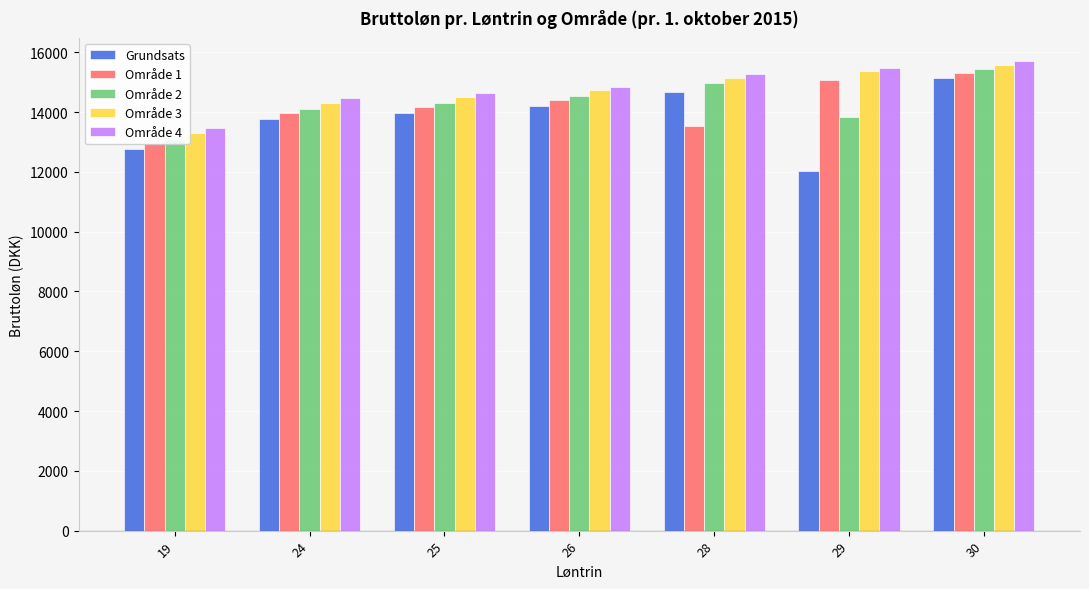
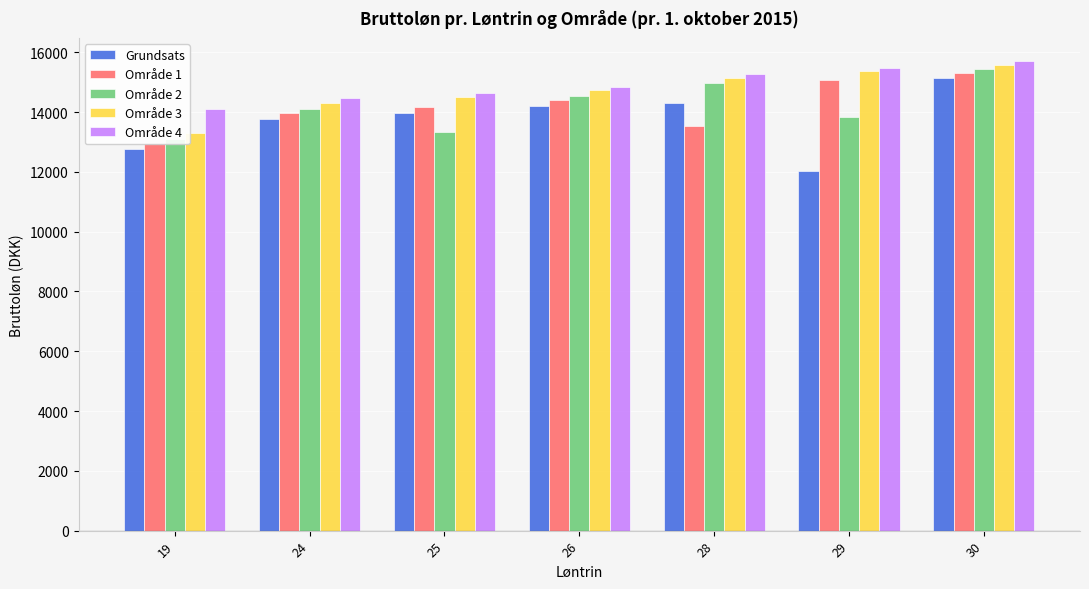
  {
    "Grundsats": {
      "19": 12800,
      "24": 13800,
      "25": 14000,
      "26": 14200,
-     "28": 14700,
+     "28": 14300,
      "29": 12000,
      "30": 15200
    },
    "Område 1": {
      "24": 14000,
      "25": 14200,
      "26": 14400,
      "28": 13500,
      "29": 15100,
      "30": 15300
    },
    "Område 2": {
      "24": 14100,
-     "25": 14300,
+     "25": 13300,
      "26": 14500,
      "28": 15000,
      "29": 13800,
      "30": 15400
    },
    "Område 3": {
      "19": 13300,
      "24": 14300,
      "25": 14500,
      "26": 14700,
      "28": 15100,
      "29": 15400,
      "30": 15600
    },
    "Område 4": {
-     "19": 13500,
+     "19": 14100,
      "24": 14500,
      "25": 14700,
      "26": 14900,
      "28": 15300,
      "29": 15500,
      "30": 15700
    }
  }
